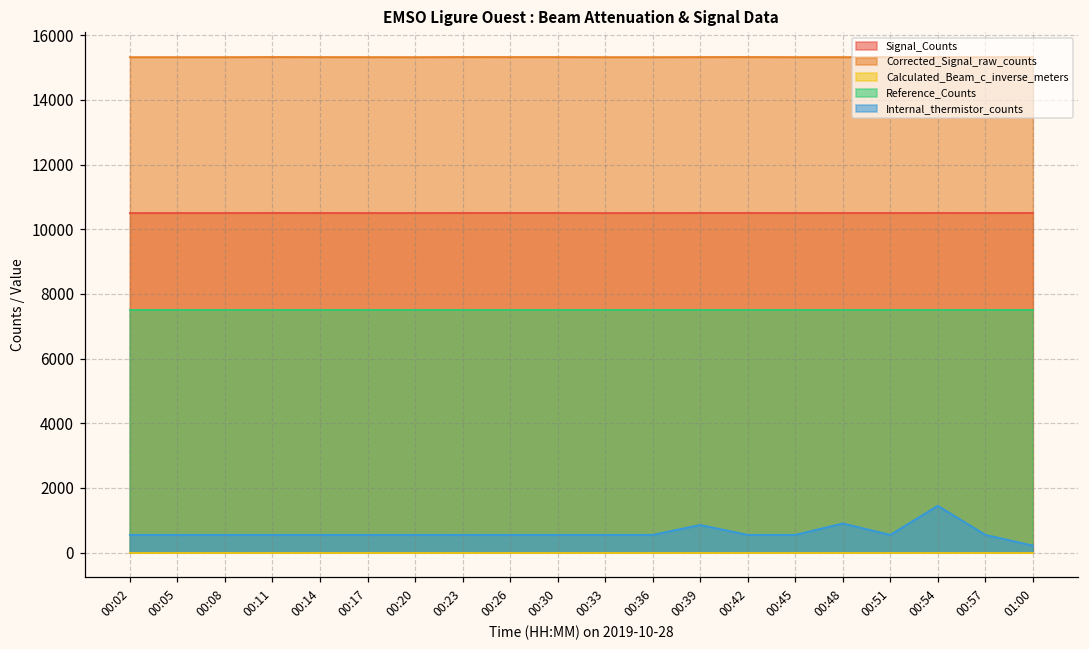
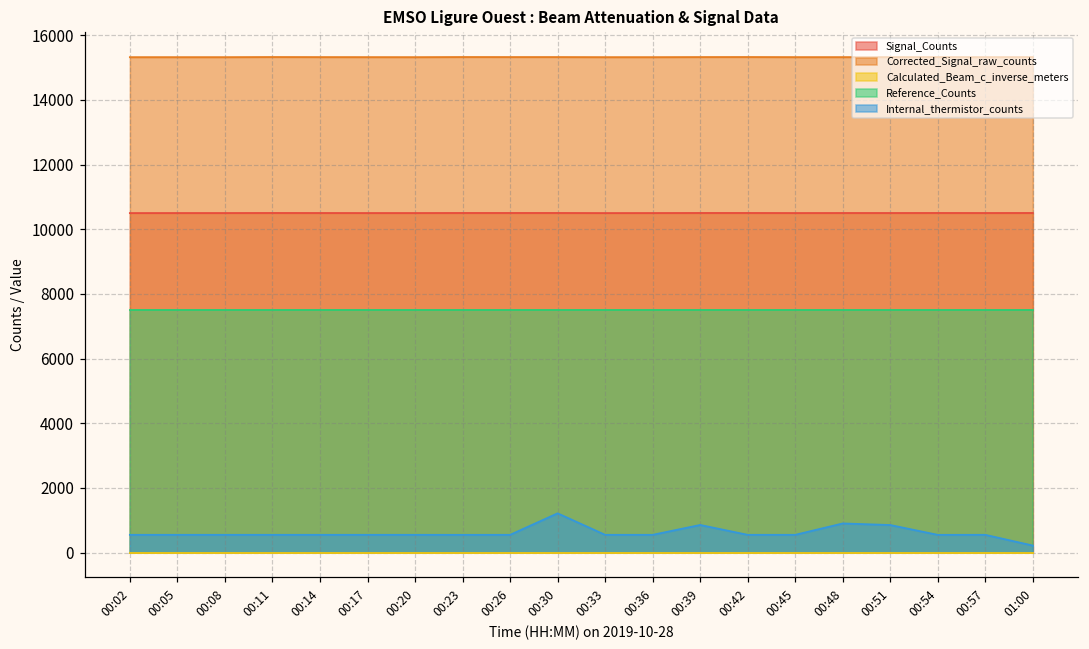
  {
    "Calculated_Beam_c_inverse_meters": {
      "00:02": 0,
      "00:05": 0,
      "00:08": 0,
      "00:11": 0,
      "00:14": 0,
      "00:17": 0,
      "00:20": 0,
      "00:23": 0,
      "00:26": 0,
      "00:30": 0,
      "00:33": 0,
      "00:36": 0,
      "00:39": 0,
      "00:42": 0,
      "00:45": 0,
      "00:48": 0,
      "00:51": 0,
      "00:54": 0,
      "00:57": 0,
      "01:00": 0
    },
    "Reference_Counts": {
      "00:02": 7500,
      "00:05": 7500,
      "00:08": 7500,
      "00:11": 7500,
      "00:14": 7500,
      "00:17": 7500,
      "00:20": 7500,
      "00:23": 7500,
      "00:26": 7500,
      "00:30": 7500,
      "00:33": 7500,
      "00:36": 7500,
      "00:39": 7500,
      "00:42": 7500,
      "00:45": 7500,
      "00:48": 7500,
      "00:51": 7500,
      "00:54": 7500,
      "00:57": 7500,
      "01:00": 7500
    },
    "Internal_thermistor_counts": {
      "00:02": 600,
      "00:05": 600,
      "00:08": 600,
      "00:11": 600,
      "00:14": 600,
      "00:17": 600,
      "00:20": 600,
      "00:23": 600,
      "00:26": 600,
-     "00:30": 600,
+     "00:30": 1200,
      "00:33": 600,
      "00:36": 600,
      "00:39": 900,
      "00:42": 600,
      "00:45": 600,
      "00:48": 900,
-     "00:51": 600,
-     "00:54": 1500,
+     "00:51": 900,
+     "00:54": 600,
      "00:57": 600,
      "01:00": 200
    }
  }
